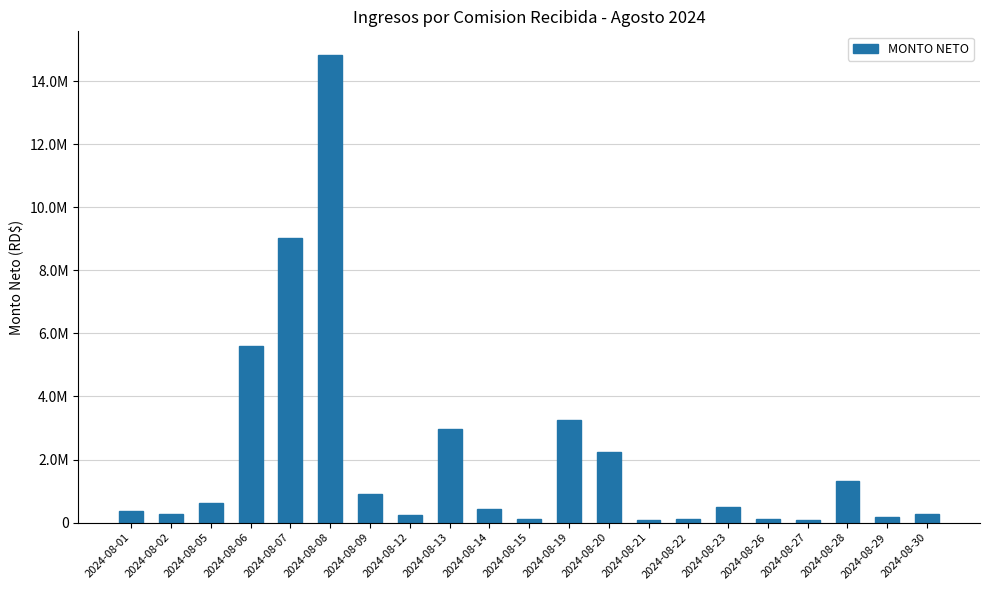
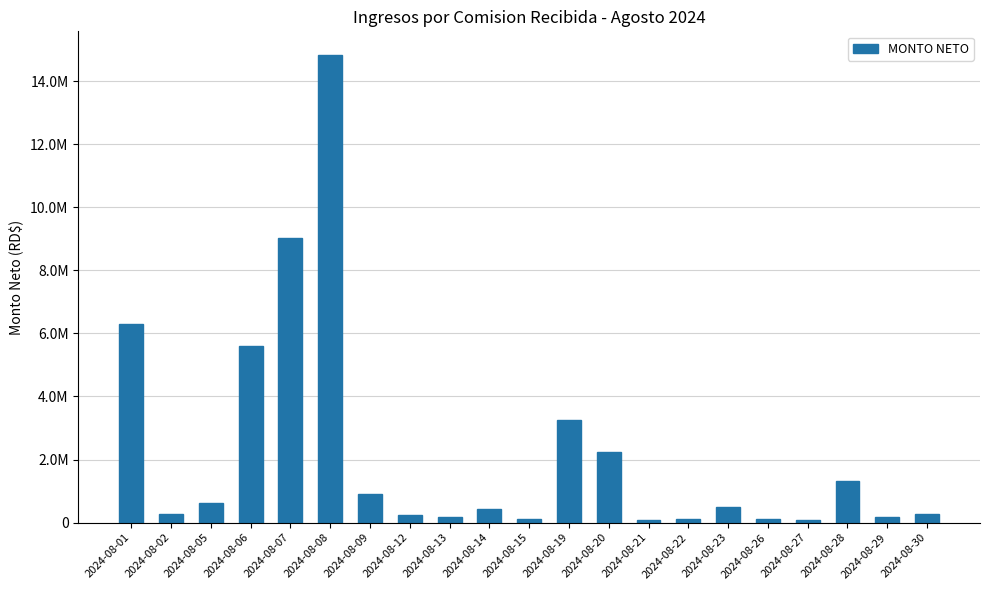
  {
-   "2024-08-01": 400000,
+   "2024-08-01": 6300000,
    "2024-08-02": 300000,
    "2024-08-05": 600000,
    "2024-08-06": 5600000,
    "2024-08-07": 9000000,
    "2024-08-08": 14800000,
    "2024-08-09": 900000,
    "2024-08-12": 200000,
-   "2024-08-13": 3000000,
+   "2024-08-13": 200000,
    "2024-08-14": 400000,
    "2024-08-15": 100000,
    "2024-08-19": 3200000,
    "2024-08-20": 2200000,
    "2024-08-22": 100000,
    "2024-08-23": 500000,
    "2024-08-26": 100000,
    "2024-08-27": 100000,
    "2024-08-28": 1300000,
    "2024-08-29": 200000,
    "2024-08-30": 300000
  }
